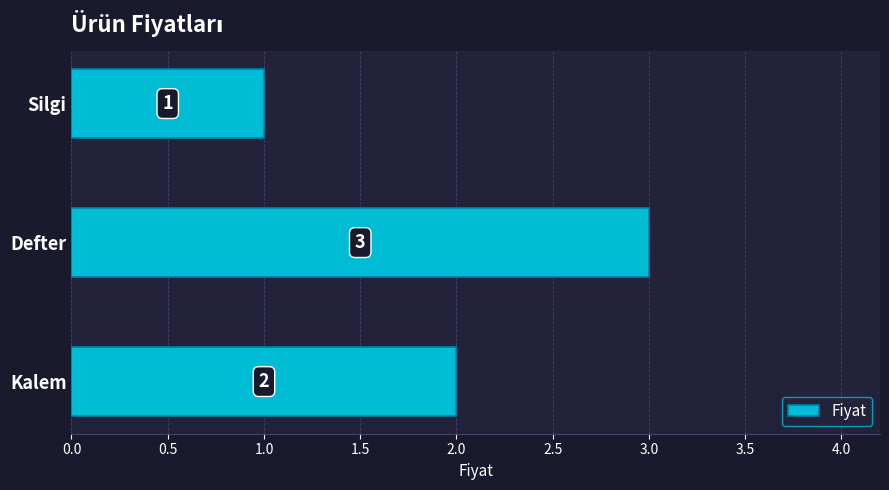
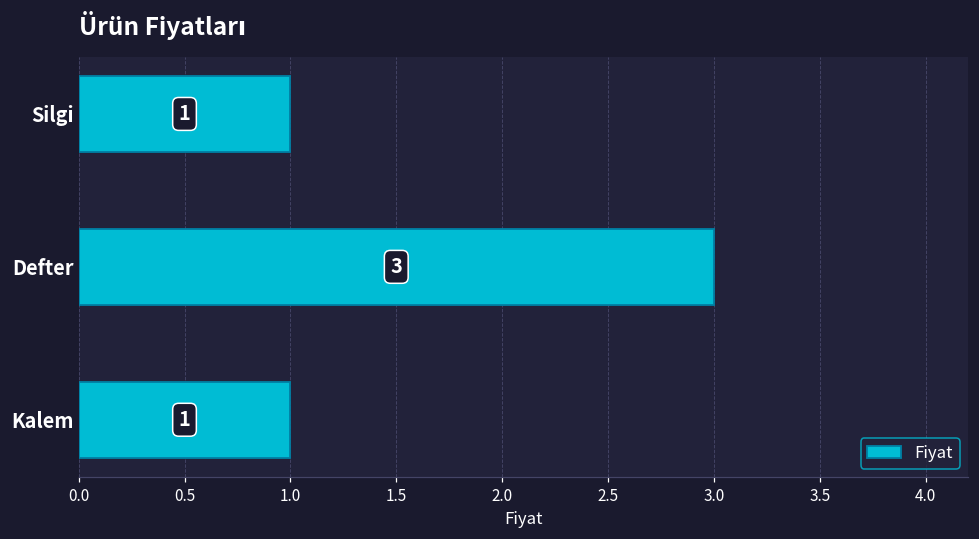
  {
-   "Kalem": 2
+   "Kalem": 1
  }
